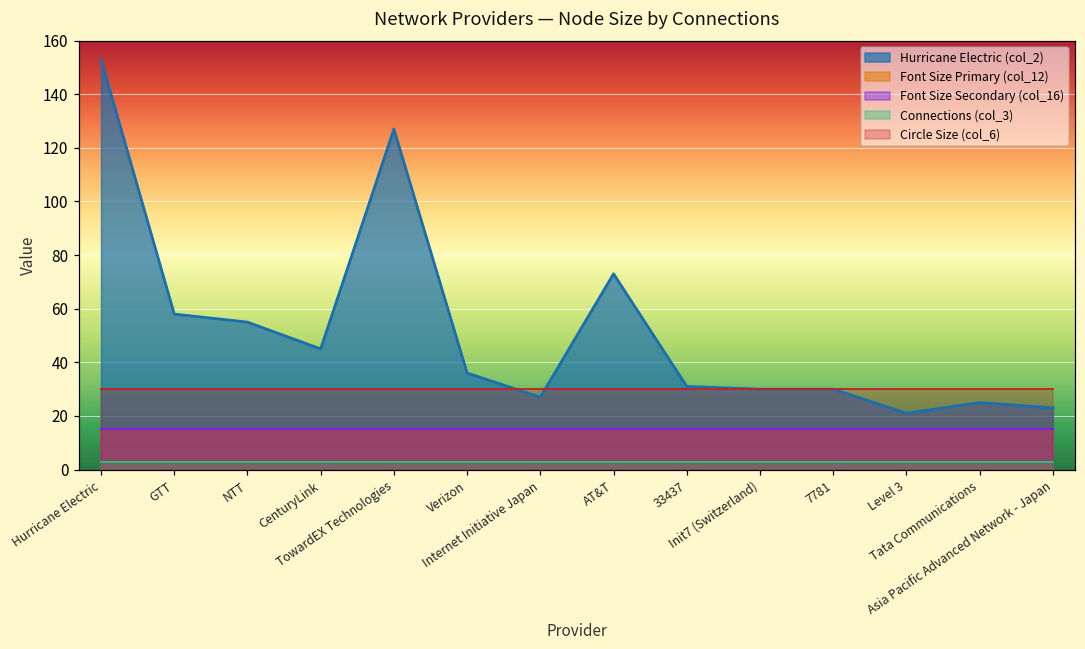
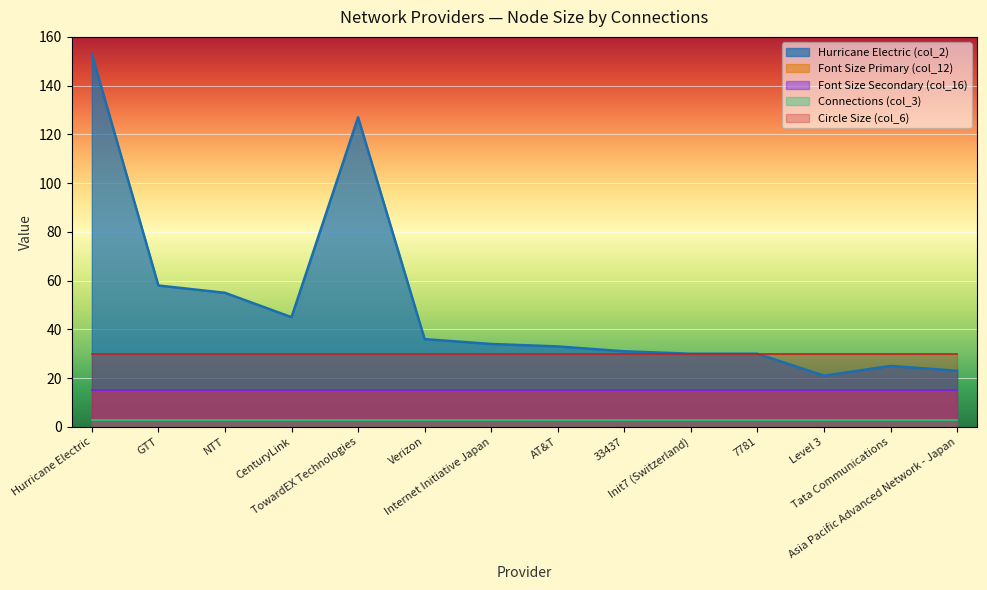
  {
    "Hurricane Electric (col_2)": {
      "Hurricane Electric": 153,
      "GTT": 58,
      "NTT": 55,
      "CenturyLink": 45,
      "TowardEX Technologies": 127,
      "Verizon": 36,
-     "Internet Initiative Japan": 27,
-     "AT&T": 73,
+     "Internet Initiative Japan": 34,
+     "AT&T": 33,
      "Level 3": 21,
      "Tata Communications": 25,
      "Asia Pacific Advanced Network - Japan": 23
    },
    "Font Size Secondary (col_16)": {
      "Hurricane Electric": 15,
      "GTT": 15,
      "NTT": 15,
      "CenturyLink": 15,
      "TowardEX Technologies": 15,
      "Verizon": 15,
      "Internet Initiative Japan": 15,
      "AT&T": 15,
      "33437": 15,
      "Init7 (Switzerland)": 15,
      "7781": 15,
      "Level 3": 15,
      "Tata Communications": 15,
      "Asia Pacific Advanced Network - Japan": 15
    },
    "Connections (col_3)": {
      "Hurricane Electric": 3,
      "GTT": 3,
      "NTT": 3,
      "CenturyLink": 3,
      "TowardEX Technologies": 3,
      "Verizon": 3,
      "Internet Initiative Japan": 3,
      "AT&T": 3,
      "33437": 3,
      "Init7 (Switzerland)": 3,
      "7781": 3,
      "Level 3": 3,
      "Tata Communications": 3,
      "Asia Pacific Advanced Network - Japan": 3
    },
    "Circle Size (col_6)": {
      "Hurricane Electric": 30,
      "GTT": 30,
      "NTT": 30,
      "CenturyLink": 30,
      "TowardEX Technologies": 30,
      "Verizon": 30,
      "Internet Initiative Japan": 30,
      "AT&T": 30,
      "Level 3": 30,
      "Tata Communications": 30,
      "Asia Pacific Advanced Network - Japan": 30
    }
  }
